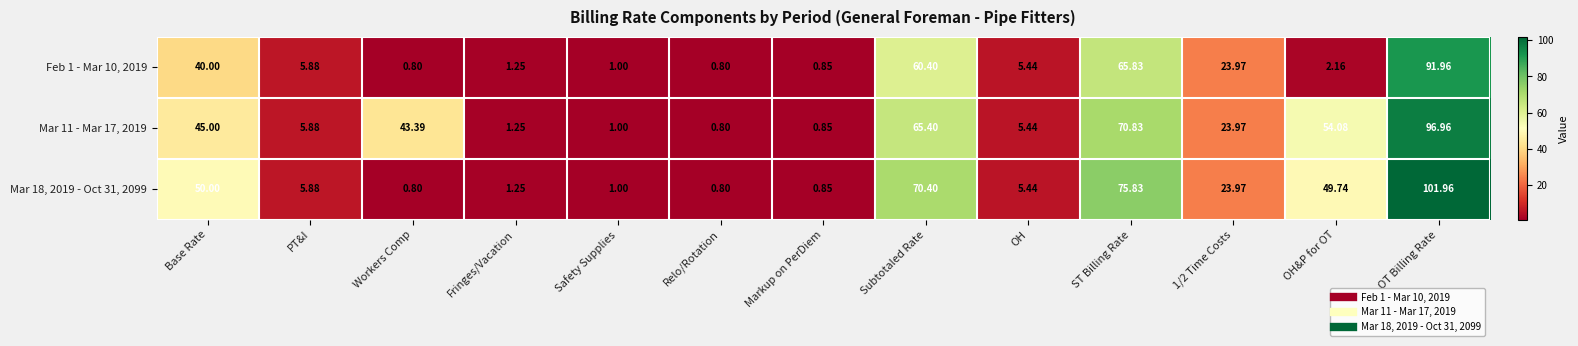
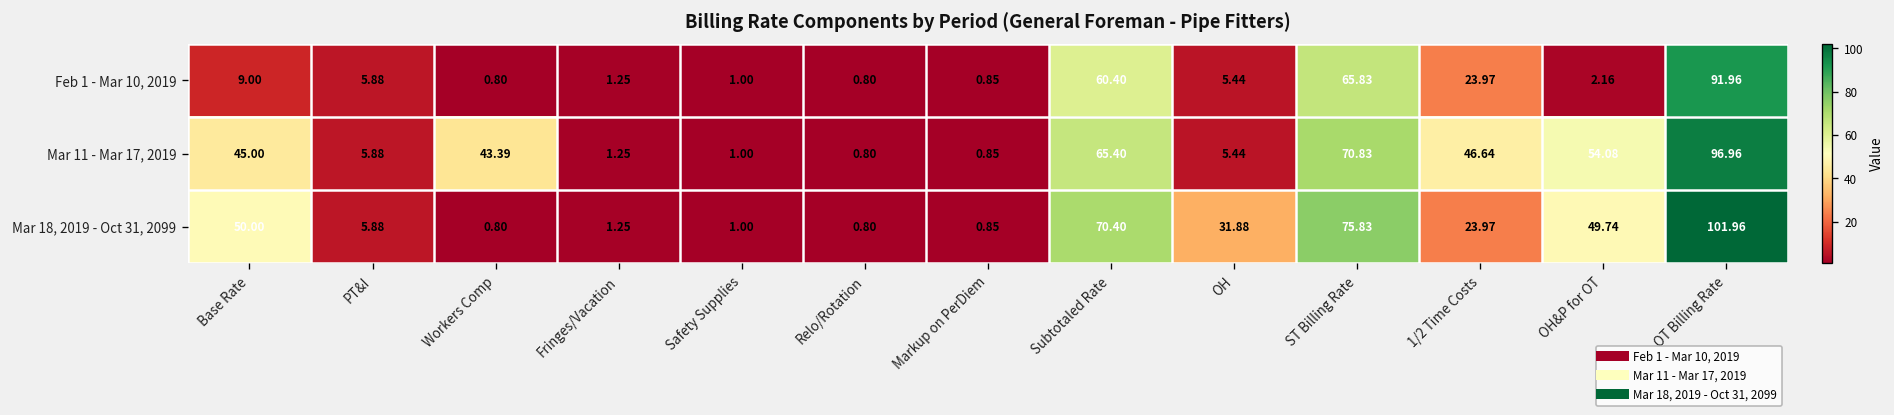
  {
    "Feb 1 - Mar 10, 2019": {
-     "Base Rate": 40.00,
+     "Base Rate": 9.00,
      "PT&I": 5.88,
      "Workers Comp": 0.80,
      "Fringes/Vacation": 1.25,
      "Safety Supplies": 1.00,
      "Relo/Rotation": 0.80,
      "Markup on PerDiem": 0.85,
      "Subtotaled Rate": 60.40,
      "OH": 5.44,
      "ST Billing Rate": 65.83,
      "1/2 Time Costs": 23.97,
      "OH&P for OT": 2.16,
      "OT Billing Rate": 91.96
    },
    "Mar 11 - Mar 17, 2019": {
      "Base Rate": 45.00,
      "PT&I": 5.88,
      "Workers Comp": 43.39,
      "Fringes/Vacation": 1.25,
      "Safety Supplies": 1.00,
      "Relo/Rotation": 0.80,
      "Markup on PerDiem": 0.85,
      "Subtotaled Rate": 65.40,
      "OH": 5.44,
      "ST Billing Rate": 70.83,
-     "1/2 Time Costs": 23.97,
+     "1/2 Time Costs": 46.64,
      "OH&P for OT": 54.08,
      "OT Billing Rate": 96.96
    },
    "Mar 18, 2019 - Oct 31, 2099": {
      "Base Rate": 50.00,
      "PT&I": 5.88,
      "Workers Comp": 0.80,
      "Fringes/Vacation": 1.25,
      "Safety Supplies": 1.00,
      "Relo/Rotation": 0.80,
      "Markup on PerDiem": 0.85,
      "Subtotaled Rate": 70.40,
-     "OH": 5.44,
+     "OH": 31.88,
      "ST Billing Rate": 75.83,
      "1/2 Time Costs": 23.97,
      "OH&P for OT": 49.74,
      "OT Billing Rate": 101.96
    }
  }
